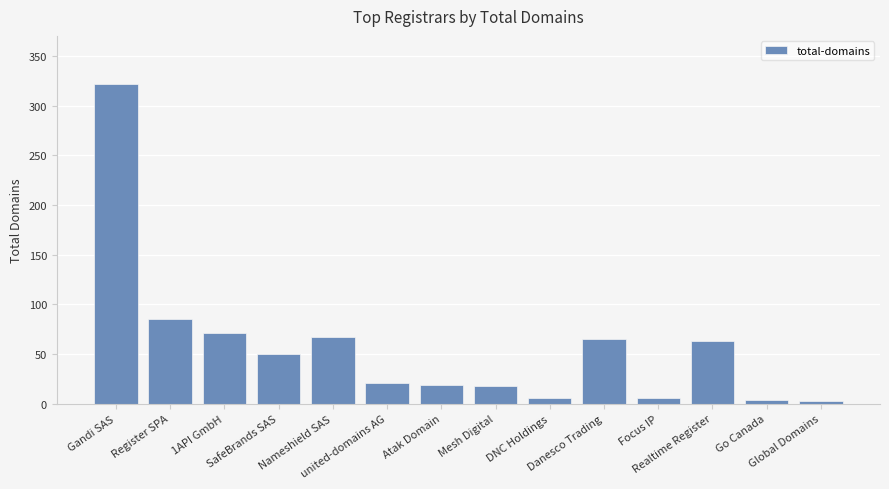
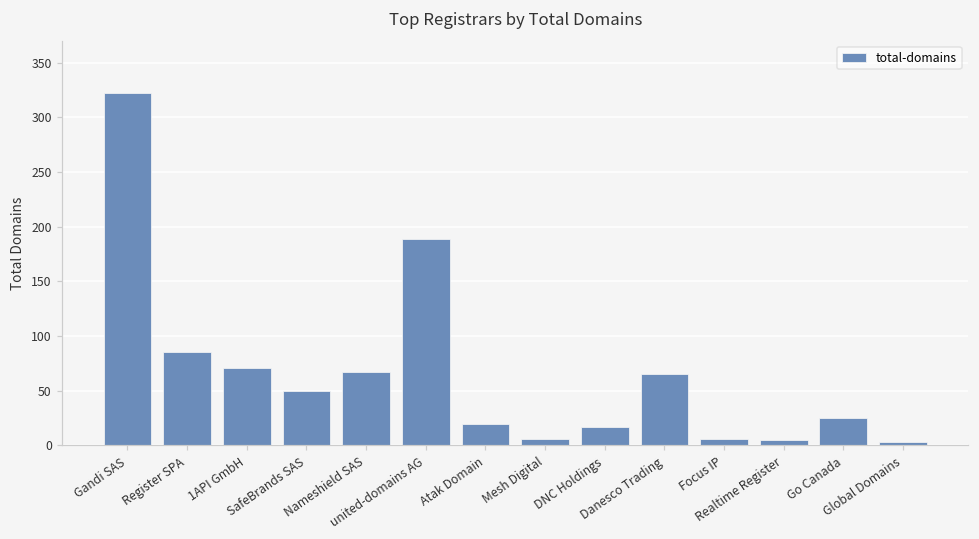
  {
    "Gandi SAS": 320,
    "Register SPA": 90,
    "1API GmbH": 70,
    "SafeBrands SAS": 50,
    "Nameshield SAS": 70,
-   "united-domains AG": 20,
+   "united-domains AG": 190,
    "Atak Domain": 20,
-   "Mesh Digital": 20,
-   "DNC Holdings": 10,
+   "Mesh Digital": 10,
+   "DNC Holdings": 20,
    "Danesco Trading": 70,
    "Focus IP": 10,
-   "Realtime Register": 60,
-   "Go Canada": 0,
+   "Realtime Register": 10,
+   "Go Canada": 30,
    "Global Domains": 0
  }
